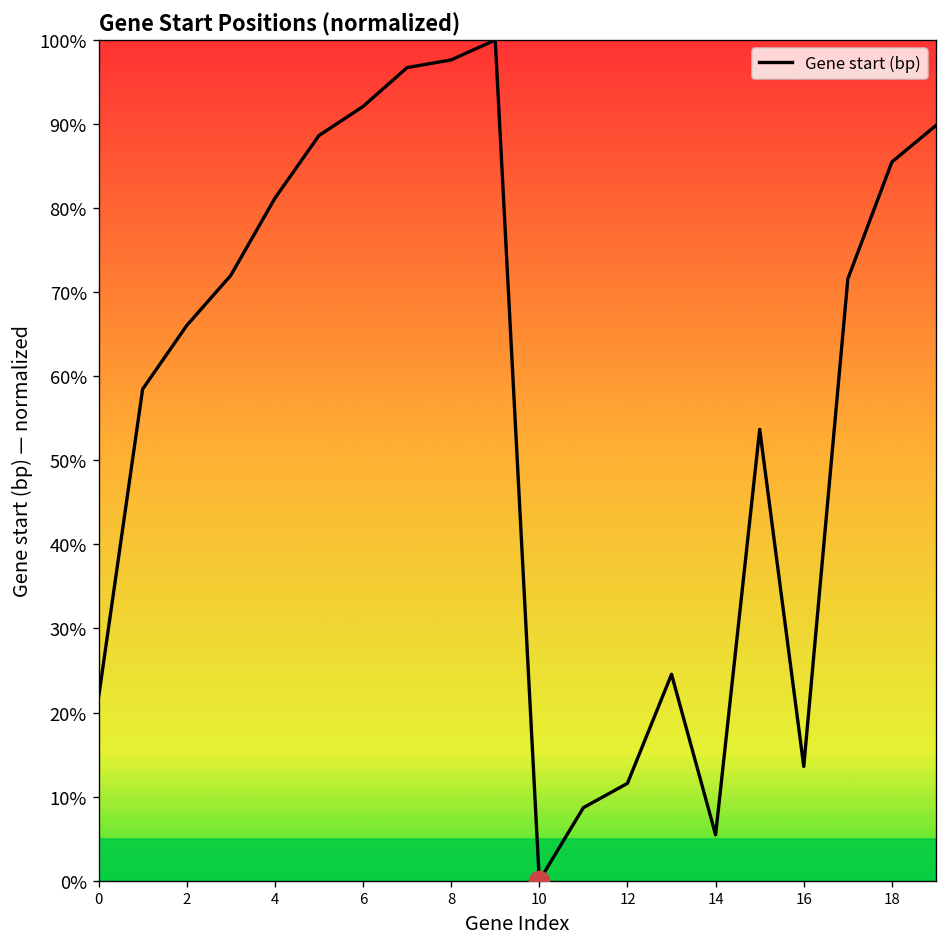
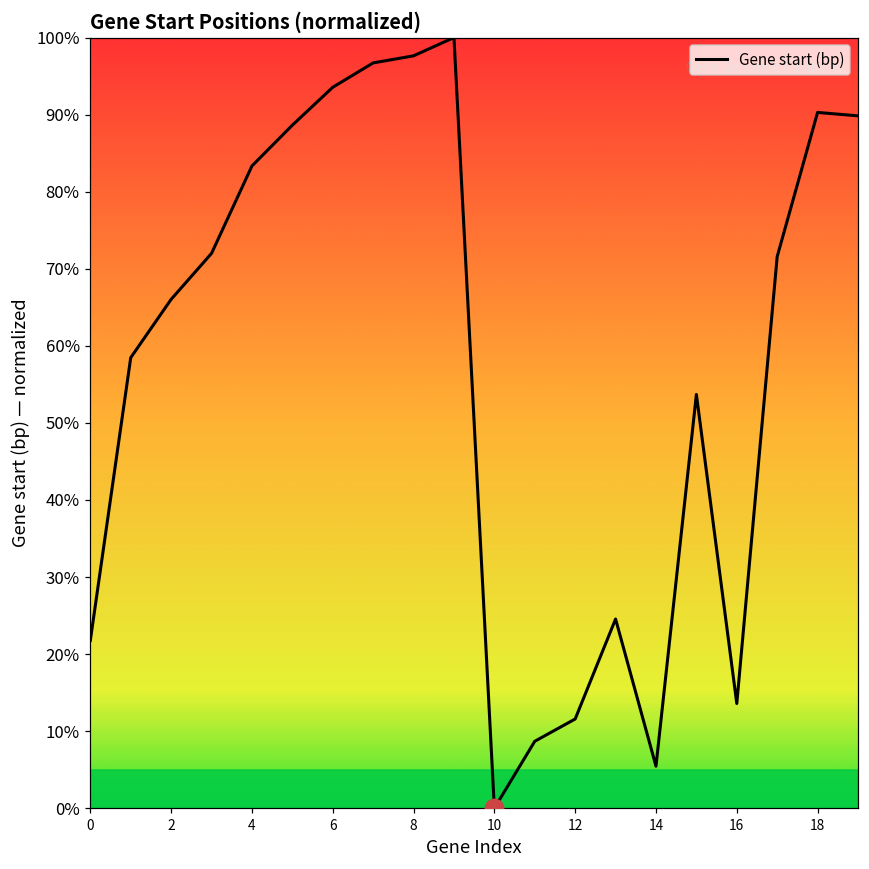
  {
    "Gene start (bp)": {
      "0": "22%",
-     "4": "81%",
-     "6": "92%",
+     "4": "83%",
+     "6": "94%",
      "8": "98%",
      "12": "12%",
      "14": "5%",
      "16": "14%",
-     "18": "85%"
+     "18": "90%"
    }
  }
